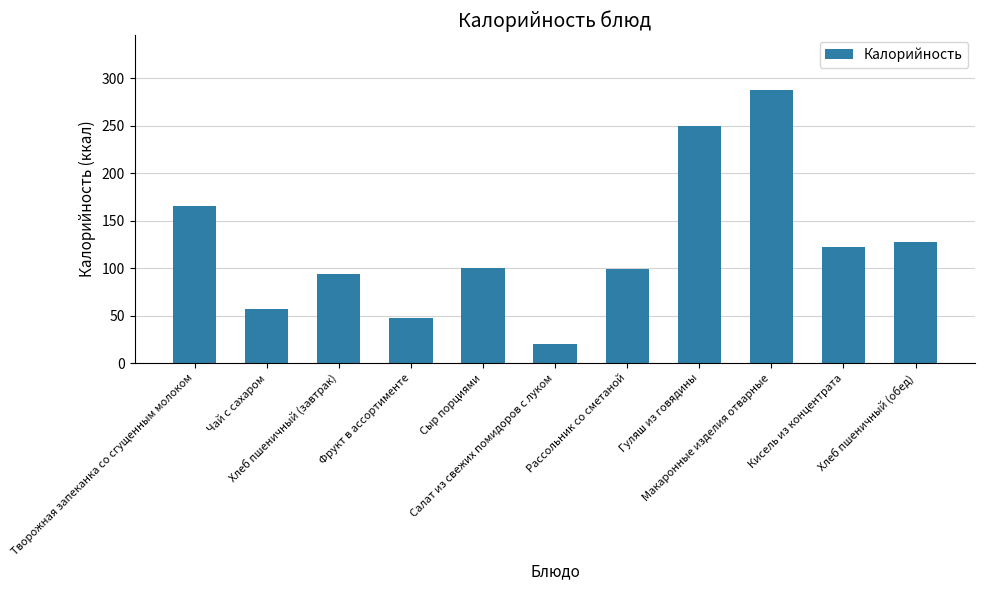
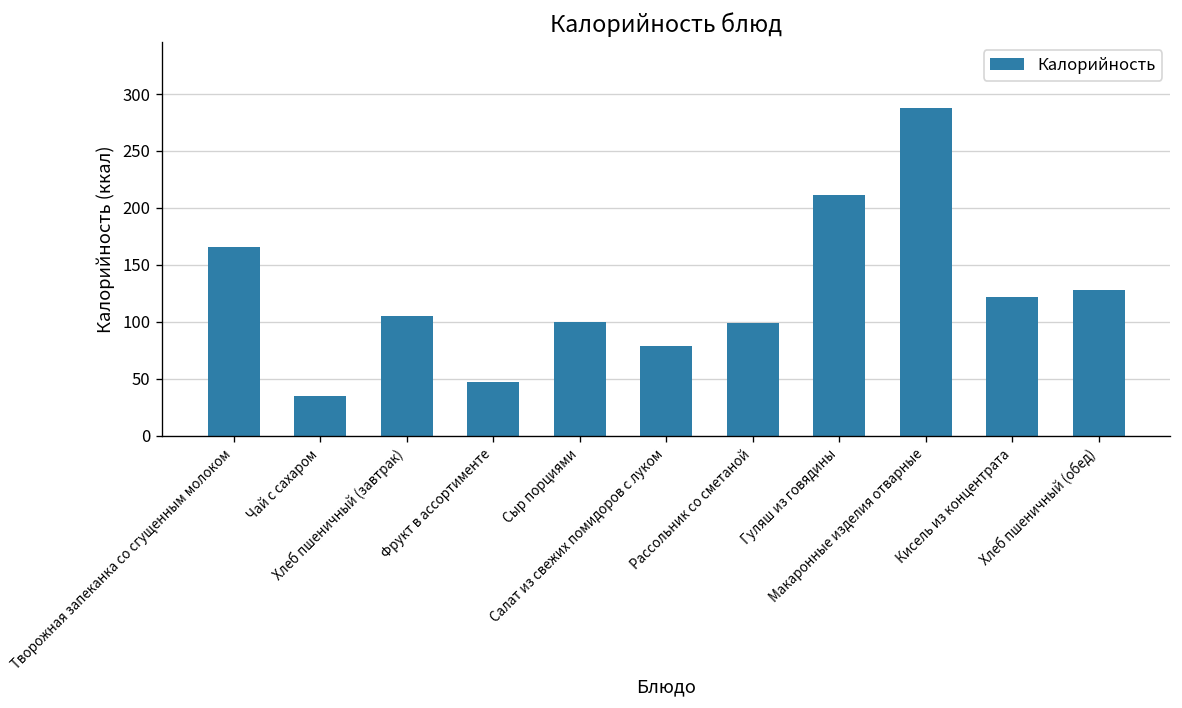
  {
    "Творожная запеканка со сгущенным молоком": 170,
-   "Чай с сахаром": 60,
-   "Хлеб пшеничный (завтрак)": 90,
+   "Чай с сахаром": 40,
+   "Хлеб пшеничный (завтрак)": 110,
    "Фрукт в ассортименте": 50,
    "Сыр порциями": 100,
-   "Салат из свежих помидоров с луком": 20,
+   "Салат из свежих помидоров с луком": 80,
    "Рассольник со сметаной": 100,
-   "Гуляш из говядины": 250,
+   "Гуляш из говядины": 210,
    "Макаронные изделия отварные": 290,
    "Кисель из концентрата": 120,
    "Хлеб пшеничный (обед)": 130
  }
